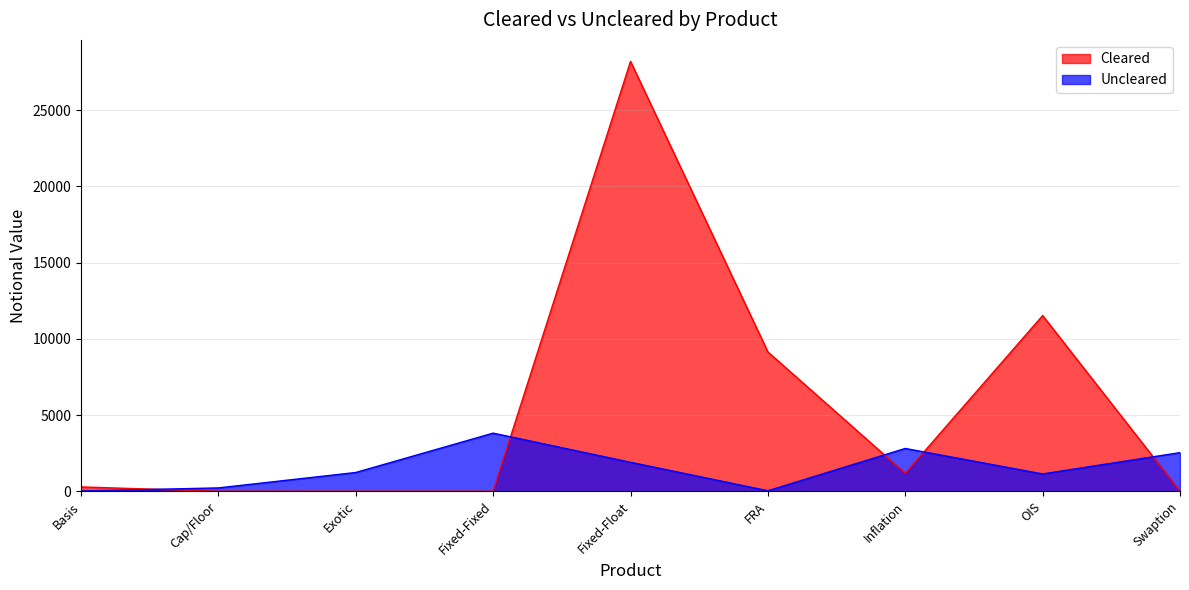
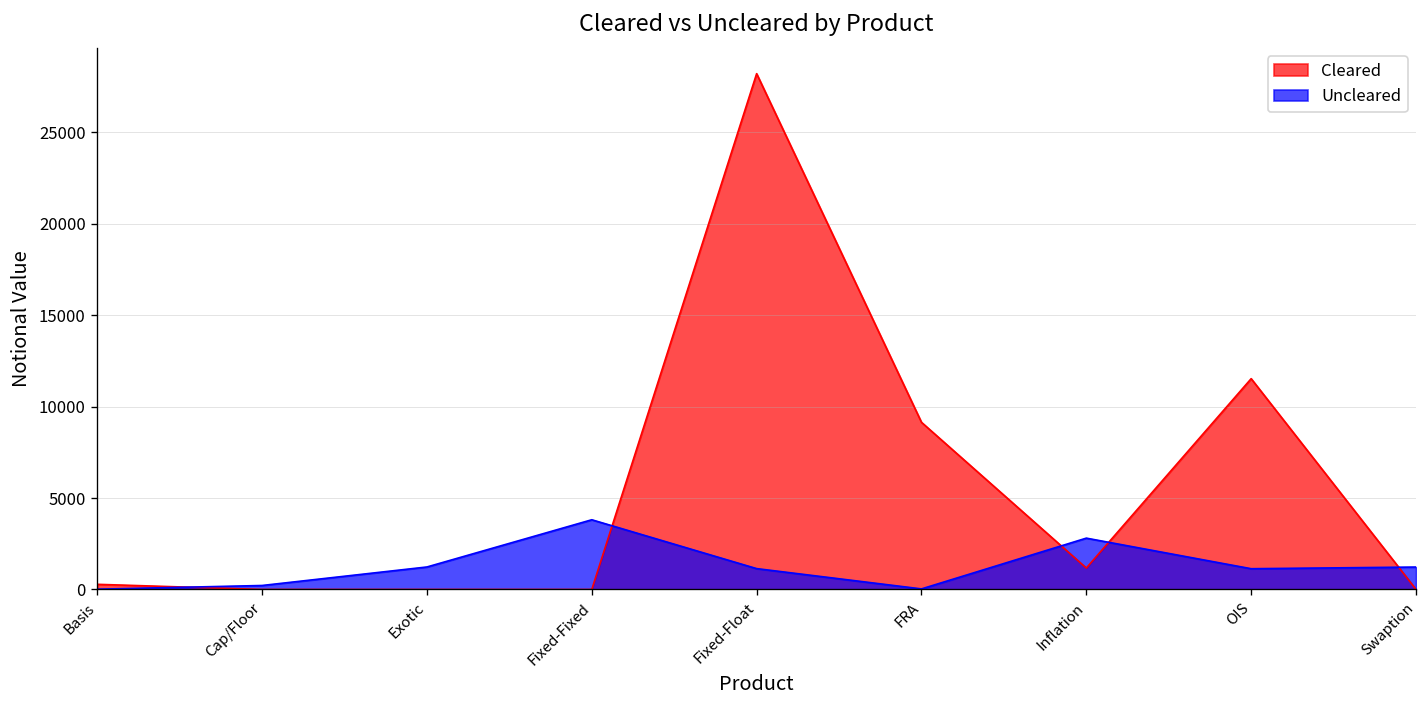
  {
    "Cleared": {
      "Basis": 300,
      "Cap/Floor": 0,
      "Exotic": 0,
      "Fixed-Fixed": 0,
      "Fixed-Float": 28200,
      "FRA": 9100,
      "Inflation": 1200,
      "OIS": 11500,
      "Swaption": 0
    },
    "Uncleared": {
      "Basis": 0,
      "Cap/Floor": 200,
      "Exotic": 1200,
      "Fixed-Fixed": 3800,
-     "Fixed-Float": 1900,
+     "Fixed-Float": 1100,
      "FRA": 0,
      "Inflation": 2800,
      "OIS": 1100,
-     "Swaption": 2500
+     "Swaption": 1200
    }
  }
